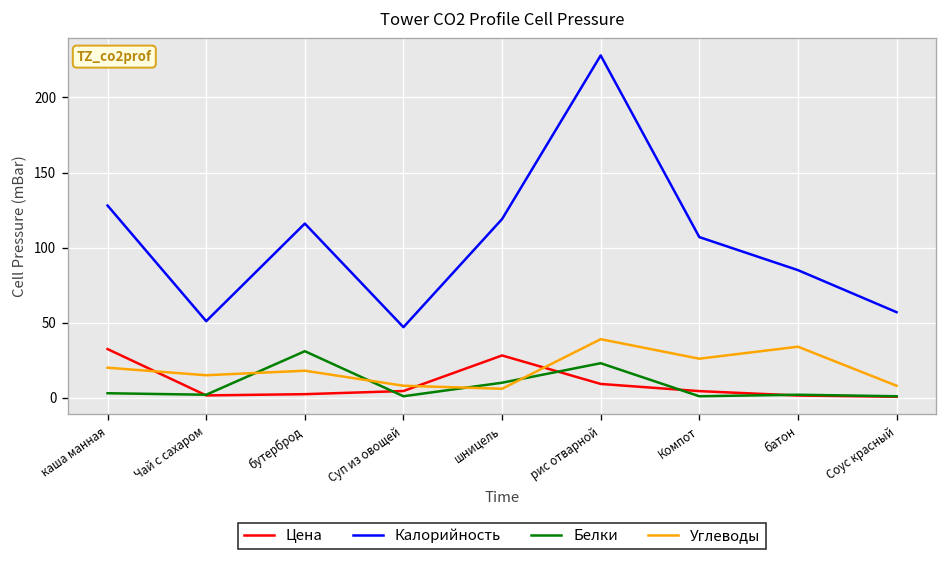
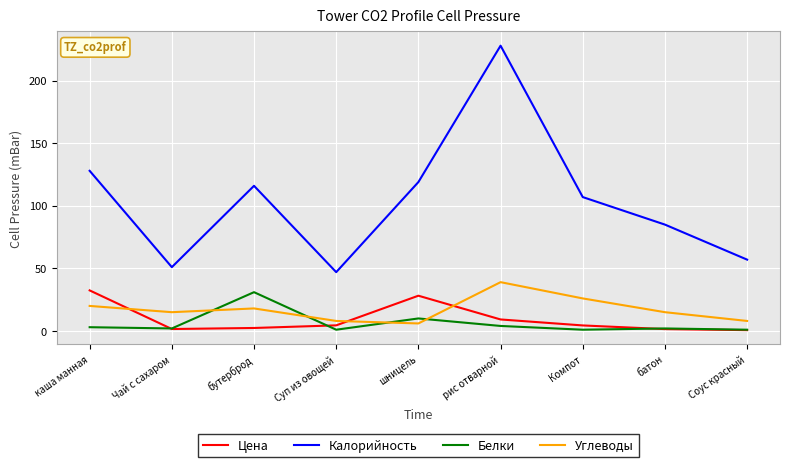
  {
    "Цена": {
      "каша манная": 32,
      "бутерброд": 2,
      "Суп из овощей": 4,
      "шницель": 28,
      "рис отварной": 9,
      "Компот": 4
    },
    "Калорийность": {
      "каша манная": 128,
      "Чай с сахаром": 51,
      "бутерброд": 116,
      "Суп из овощей": 47,
      "шницель": 119,
      "рис отварной": 228,
      "Компот": 107,
      "батон": 85,
      "Соус красный": 57
    },
    "Белки": {
      "каша манная": 3,
      "бутерброд": 31,
      "Суп из овощей": 1,
      "шницель": 10,
-     "рис отварной": 23,
+     "рис отварной": 4,
      "Компот": 1
    },
    "Углеводы": {
      "каша манная": 20,
      "Чай с сахаром": 15,
      "бутерброд": 18,
      "Суп из овощей": 8,
      "шницель": 6,
      "рис отварной": 39,
      "Компот": 26,
-     "батон": 34,
+     "батон": 15,
      "Соус красный": 8
    }
  }
